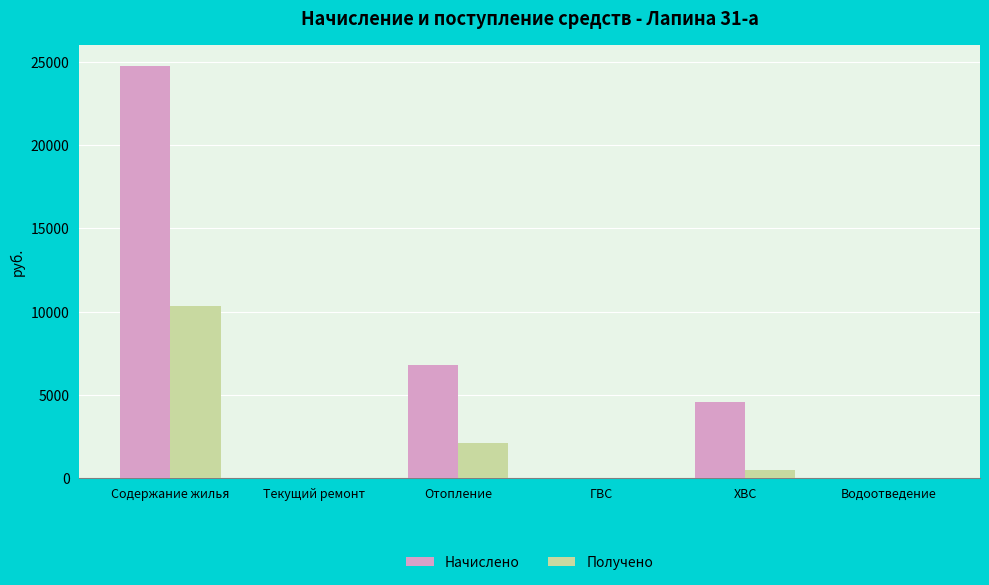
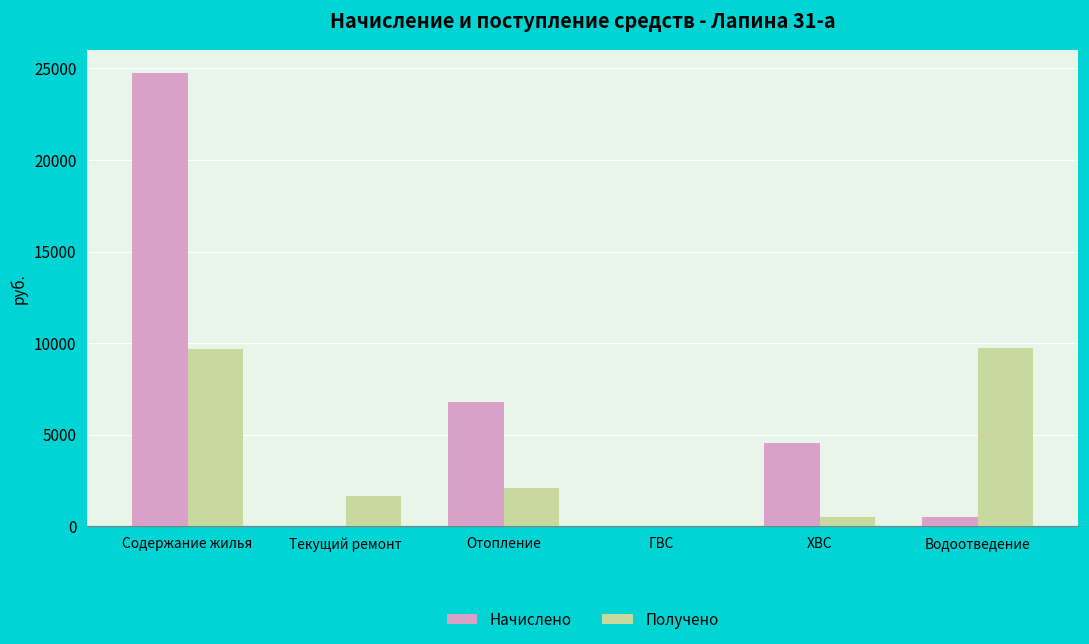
  {
    "Начислено": {
      "Содержание жилья": 24800,
      "Текущий ремонт": 0,
      "Отопление": 6800,
      "ГВС": 0,
      "ХВС": 4600,
-     "Водоотведение": 0
+     "Водоотведение": 500
    },
    "Получено": {
-     "Содержание жилья": 10300,
-     "Текущий ремонт": 0,
+     "Содержание жилья": 9700,
+     "Текущий ремонт": 1700,
      "Отопление": 2100,
      "ГВС": 0,
      "ХВС": 500,
-     "Водоотведение": 0
+     "Водоотведение": 9700
    }
  }
